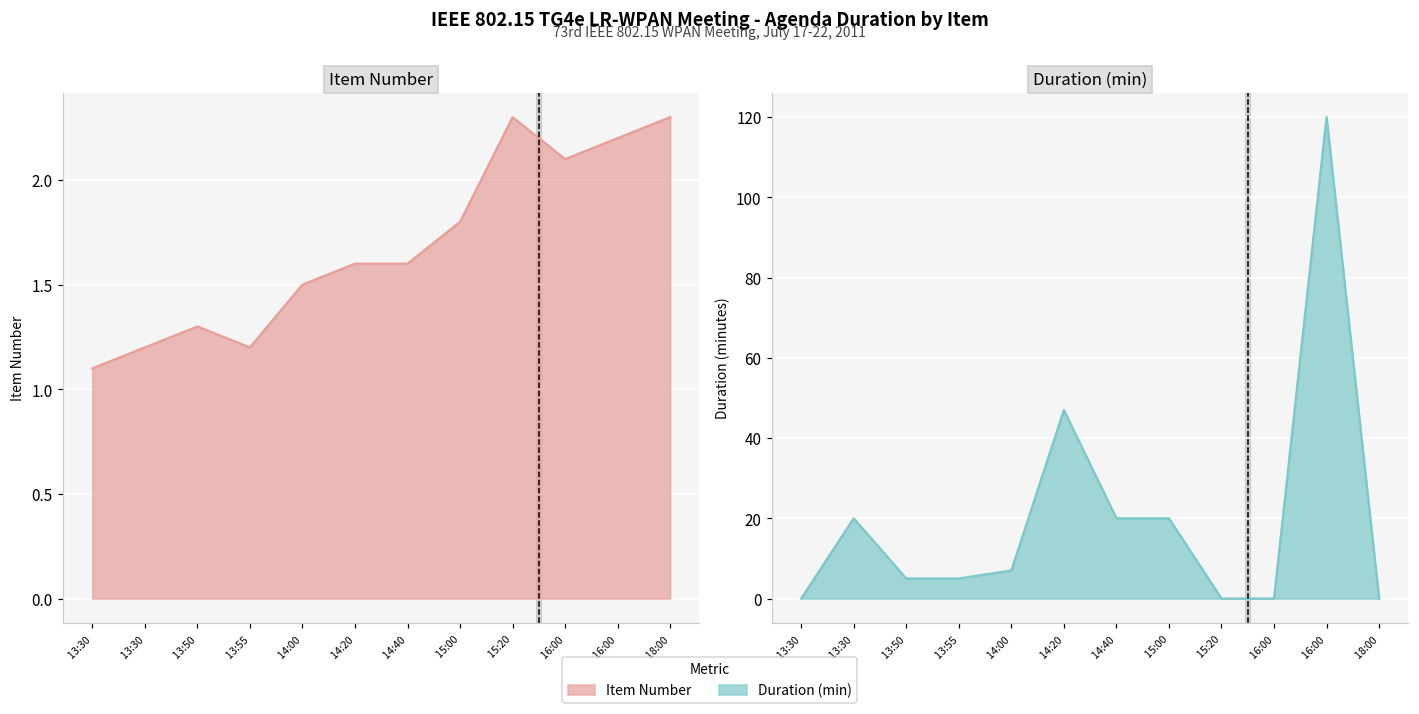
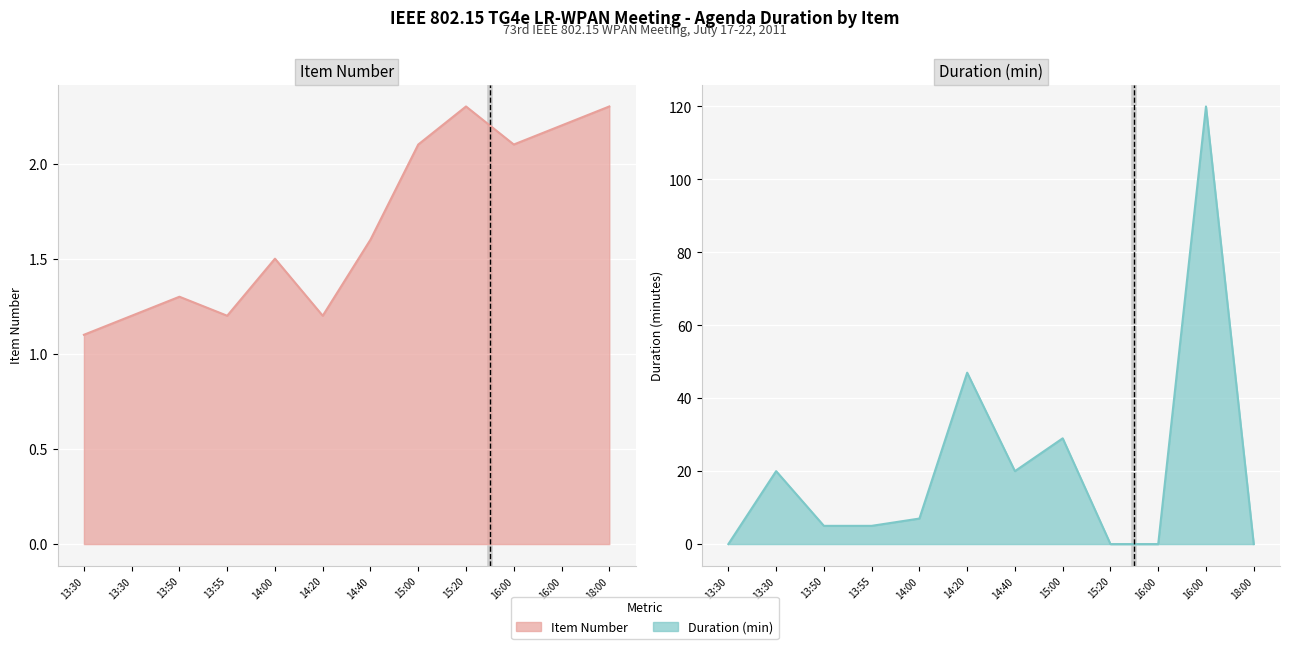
  {
    "Item Number": {
      "13:50": 1.3,
      "13:55": 1.2,
      "14:00": 1.5,
-     "14:20": 1.6,
+     "14:20": 1.2,
      "14:40": 1.6,
-     "15:00": 1.8,
+     "15:00": 2.1,
      "15:20": 2.3,
      "18:00": 2.3
    },
    "Duration (min)": {
      "13:50": 5,
      "13:55": 5,
      "14:00": 7,
      "14:20": 47,
      "14:40": 20,
-     "15:00": 20,
+     "15:00": 29,
      "15:20": 0,
      "18:00": 0
    }
  }
